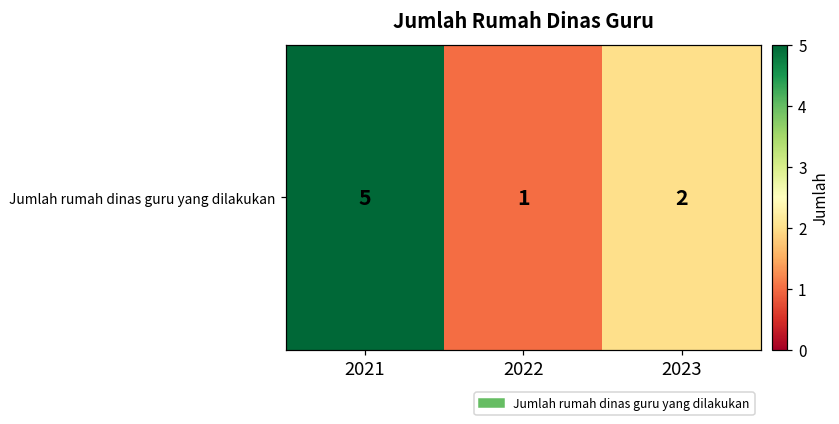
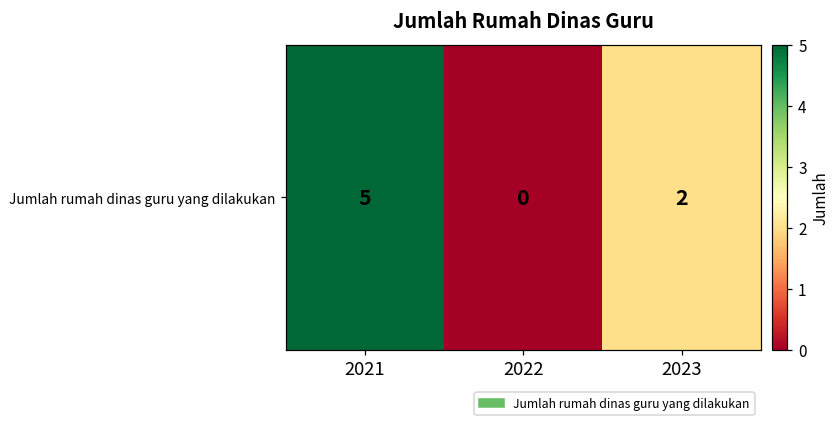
  {
    "Jumlah rumah dinas guru yang dilakukan": {
      "2021": 5,
-     "2022": 1,
+     "2022": 0,
      "2023": 2
    }
  }
